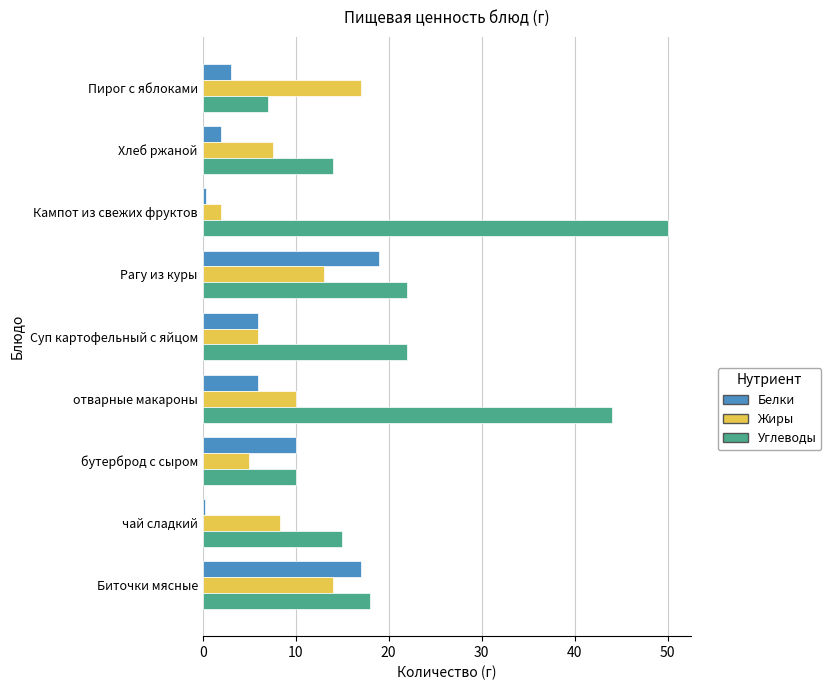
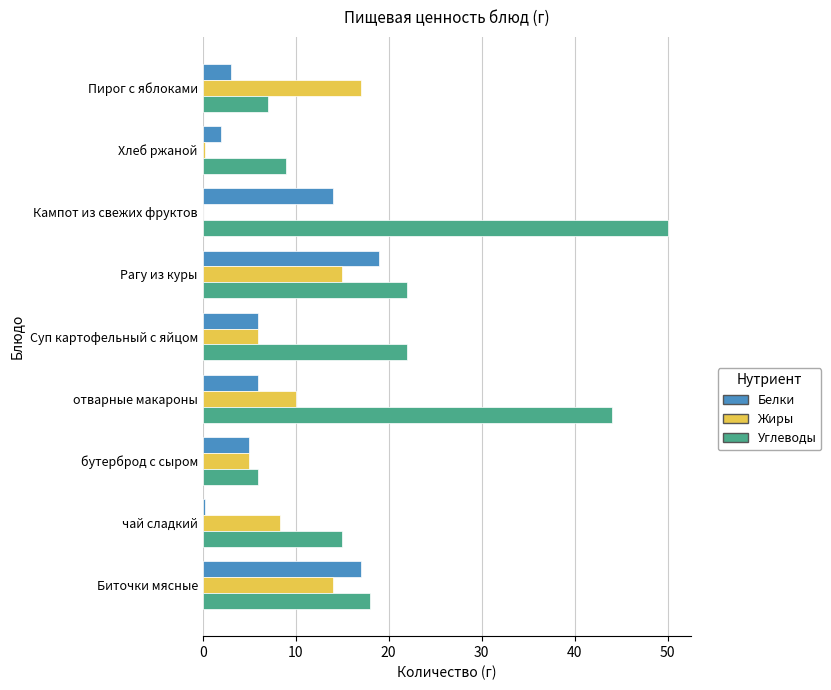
  {
    "Белки": {
      "Пирог с яблоками": 3,
      "Хлеб ржаной": 2,
-     "Кампот из свежих фруктов": 0,
+     "Кампот из свежих фруктов": 14,
      "Рагу из куры": 19,
      "Суп картофельный с яйцом": 6,
      "отварные макароны": 6,
-     "бутерброд с сыром": 10,
+     "бутерброд с сыром": 5,
      "Биточки мясные": 17
    },
    "Жиры": {
      "Пирог с яблоками": 17,
-     "Хлеб ржаной": 8,
-     "Кампот из свежих фруктов": 2,
-     "Рагу из куры": 13,
+     "Хлеб ржаной": 0,
+     "Кампот из свежих фруктов": 0,
+     "Рагу из куры": 15,
      "Суп картофельный с яйцом": 6,
      "отварные макароны": 10,
      "бутерброд с сыром": 5,
      "чай сладкий": 8,
      "Биточки мясные": 14
    },
    "Углеводы": {
      "Пирог с яблоками": 7,
-     "Хлеб ржаной": 14,
+     "Хлеб ржаной": 9,
      "Кампот из свежих фруктов": 50,
      "Рагу из куры": 22,
      "Суп картофельный с яйцом": 22,
      "отварные макароны": 44,
-     "бутерброд с сыром": 10,
+     "бутерброд с сыром": 6,
      "чай сладкий": 15,
      "Биточки мясные": 18
    }
  }
